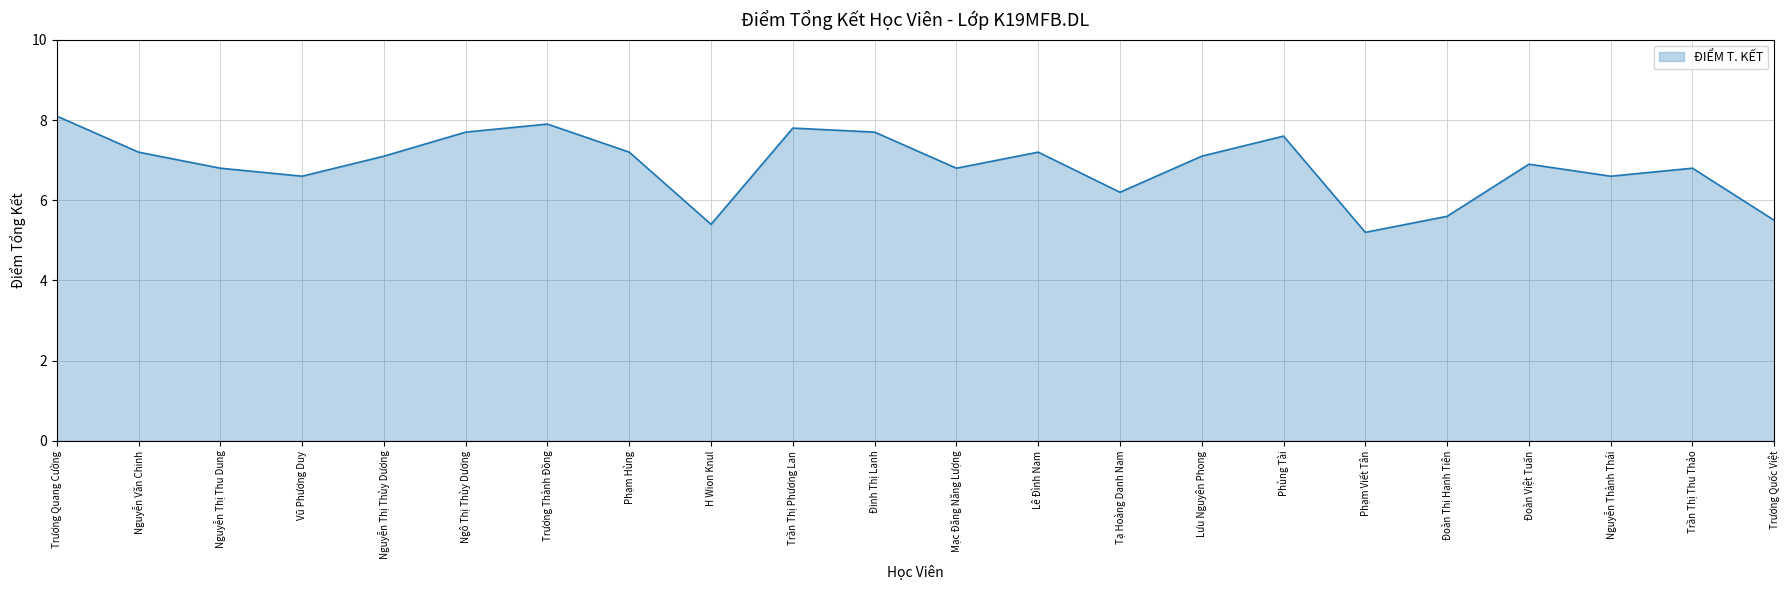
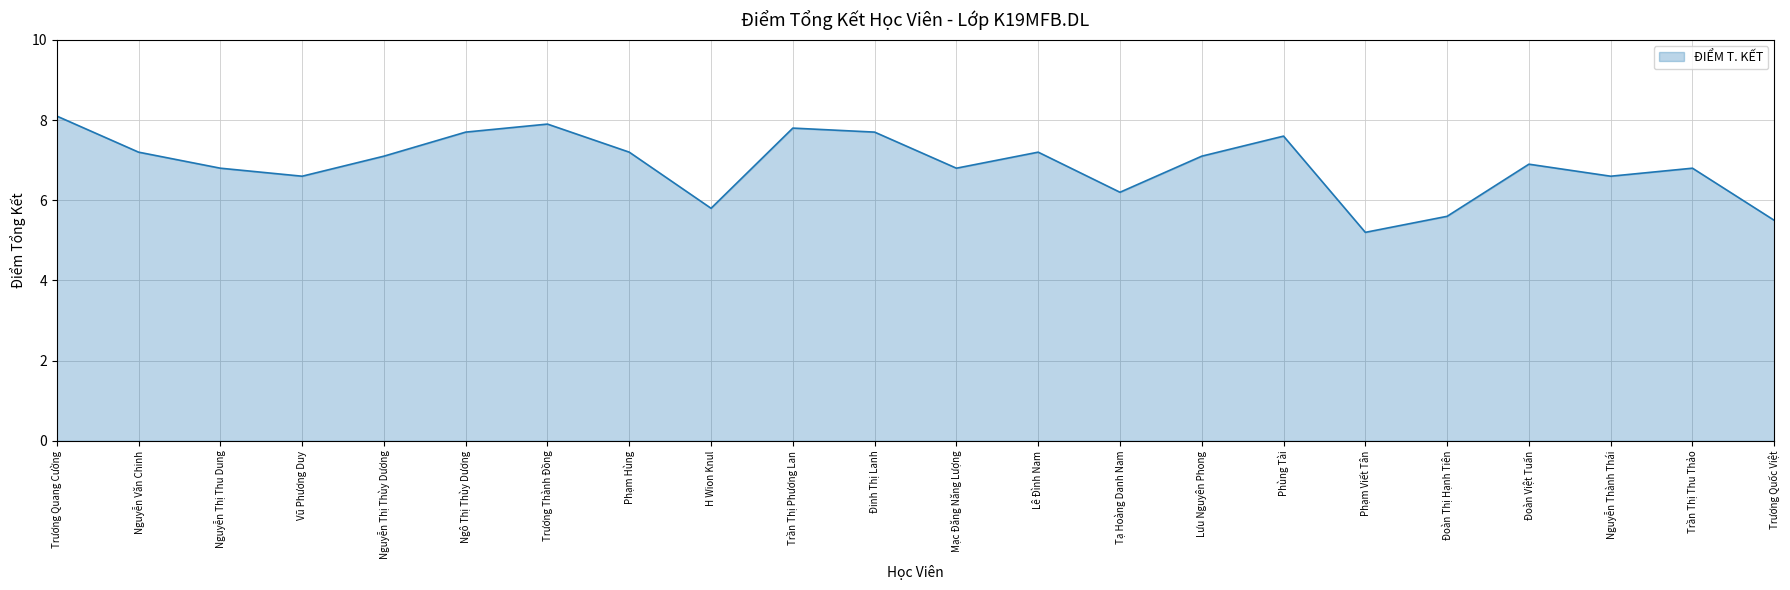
  {
    "Trương Quang Cường": 8.1,
    "Nguyễn Văn Chinh": 7.2,
    "Nguyễn Thị Thu Dung": 6.8,
    "Vũ Phương Duy": 6.6,
    "Nguyễn Thị Thùy Dương": 7.1,
    "Ngô Thị Thùy Dương": 7.7,
    "Trương Thành Đồng": 7.9,
    "Phạm Hùng": 7.2,
-   "H Wion Knul": 5.4,
+   "H Wion Knul": 5.8,
    "Trần Thị Phương Lan": 7.8,
    "Đinh Thị Lanh": 7.7,
    "Mạc Đăng Năng Lượng": 6.8,
    "Lê Đình Nam": 7.2,
    "Tạ Hoàng Danh Nam": 6.2,
    "Lưu Nguyên Phong": 7.1,
    "Phùng Tài": 7.6,
    "Phạm Viết Tân": 5.2,
    "Đoàn Thị Hạnh Tiên": 5.6,
    "Đoàn Việt Tuấn": 6.9,
    "Nguyễn Thành Thái": 6.6,
    "Trần Thị Thu Thảo": 6.8,
    "Trương Quốc Việt": 5.5
  }
